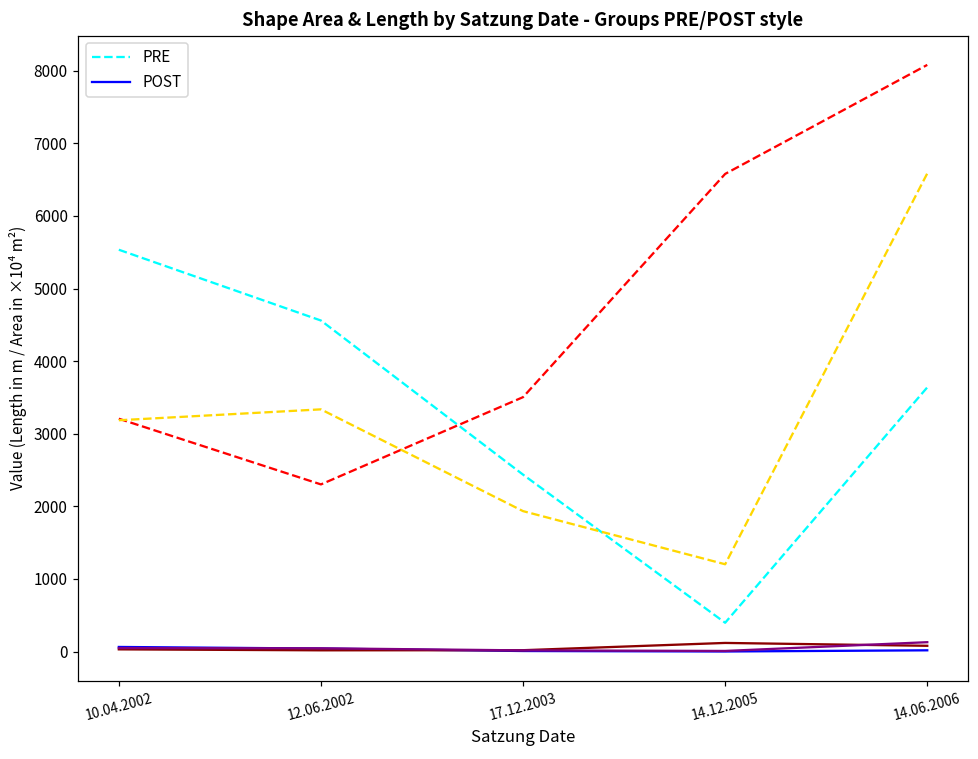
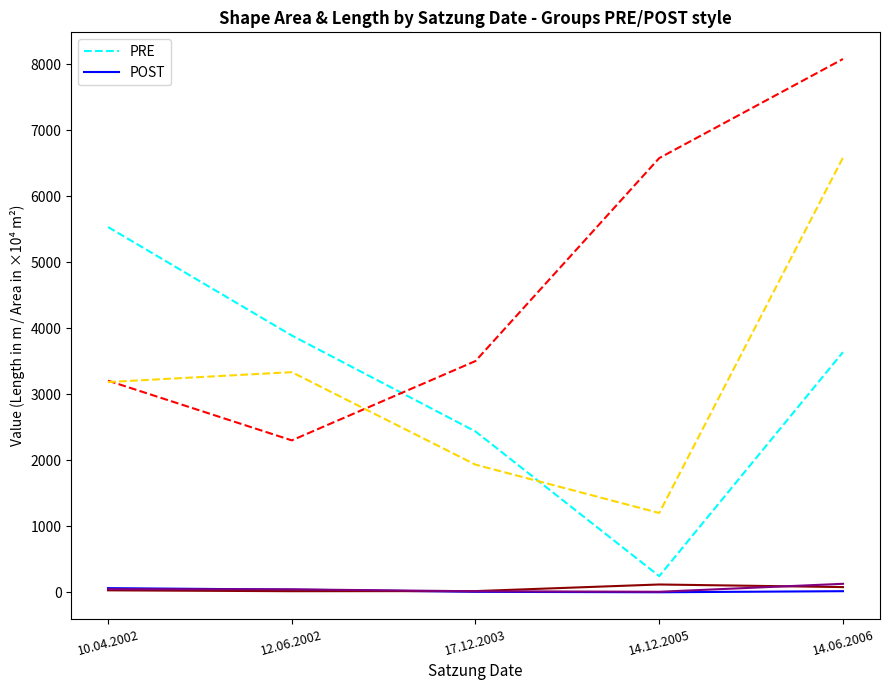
  {
    "PRE": {
      "10.04.2002": 5500,
-     "12.06.2002": 4600,
+     "12.06.2002": 3900,
      "17.12.2003": 2400,
-     "14.12.2005": 400,
+     "14.12.2005": 200,
      "14.06.2006": 3600
    },
    "POST": {
      "14.06.2006": 0
    }
  }
